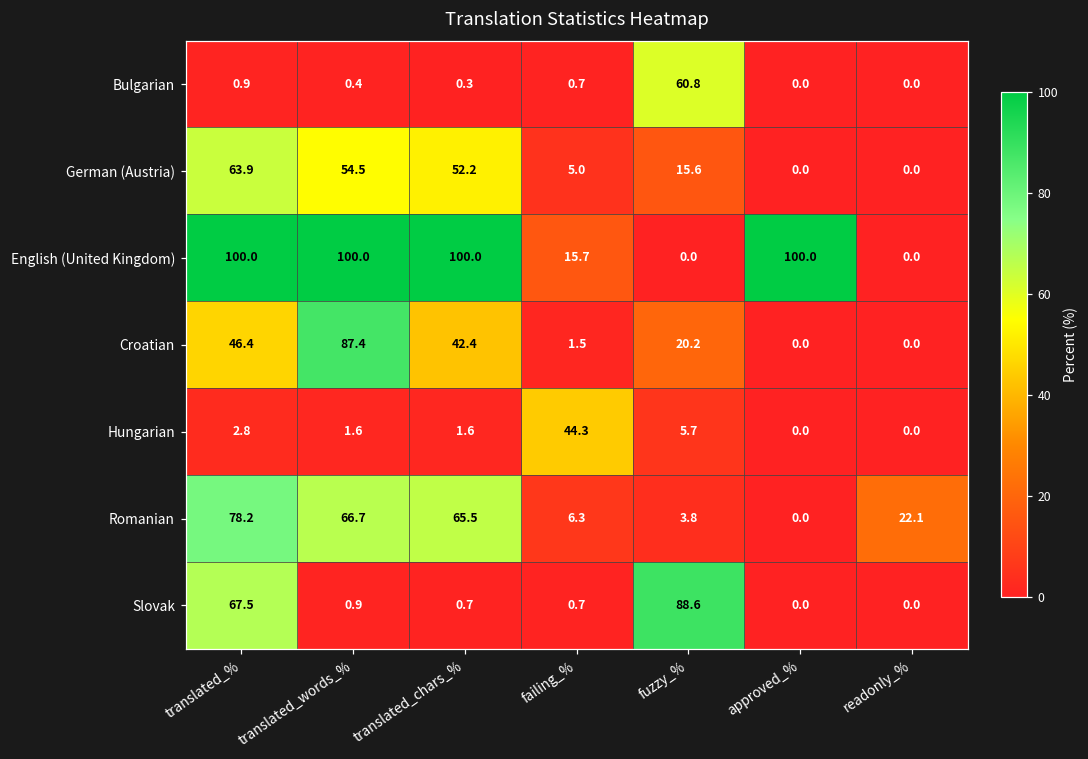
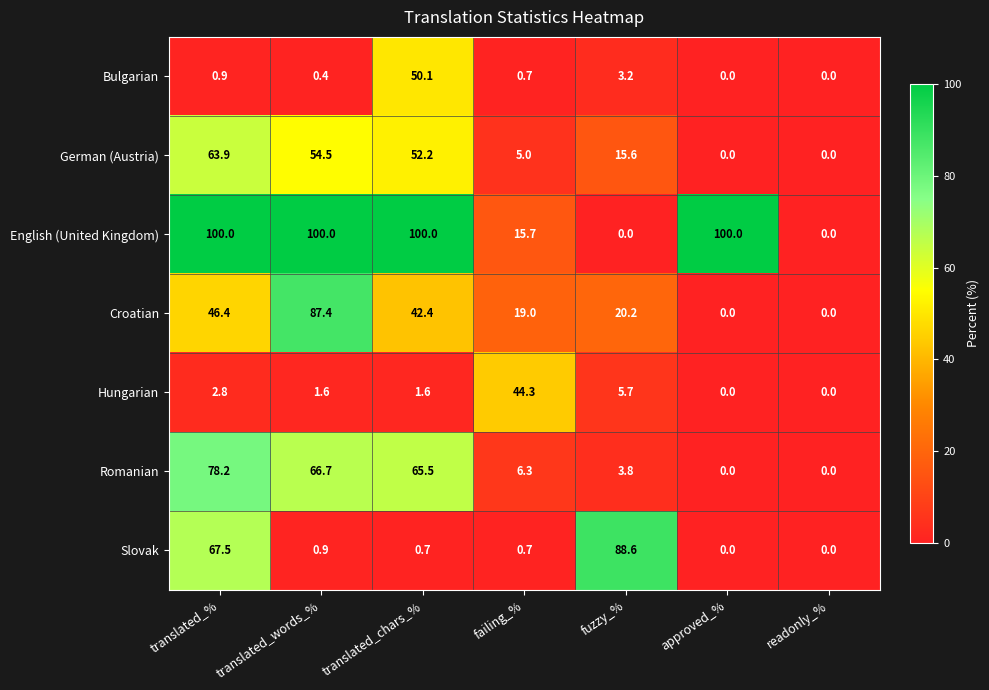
  {
    "Bulgarian": {
      "translated_%": 0.9,
      "translated_words_%": 0.4,
-     "translated_chars_%": 0.3,
+     "translated_chars_%": 50.1,
      "failing_%": 0.7,
-     "fuzzy_%": 60.8,
+     "fuzzy_%": 3.2,
      "approved_%": 0.0,
      "readonly_%": 0.0
    },
    "German (Austria)": {
      "translated_%": 63.9,
      "translated_words_%": 54.5,
      "translated_chars_%": 52.2,
      "failing_%": 5.0,
      "fuzzy_%": 15.6,
      "approved_%": 0.0,
      "readonly_%": 0.0
    },
    "English (United Kingdom)": {
      "translated_%": 100.0,
      "translated_words_%": 100.0,
      "translated_chars_%": 100.0,
      "failing_%": 15.7,
      "fuzzy_%": 0.0,
      "approved_%": 100.0,
      "readonly_%": 0.0
    },
    "Croatian": {
      "translated_%": 46.4,
      "translated_words_%": 87.4,
      "translated_chars_%": 42.4,
-     "failing_%": 1.5,
+     "failing_%": 19.0,
      "fuzzy_%": 20.2,
      "approved_%": 0.0,
      "readonly_%": 0.0
    },
    "Hungarian": {
      "translated_%": 2.8,
      "translated_words_%": 1.6,
      "translated_chars_%": 1.6,
      "failing_%": 44.3,
      "fuzzy_%": 5.7,
      "approved_%": 0.0,
      "readonly_%": 0.0
    },
    "Romanian": {
      "translated_%": 78.2,
      "translated_words_%": 66.7,
      "translated_chars_%": 65.5,
      "failing_%": 6.3,
      "fuzzy_%": 3.8,
      "approved_%": 0.0,
-     "readonly_%": 22.1
+     "readonly_%": 0.0
    },
    "Slovak": {
      "translated_%": 67.5,
      "translated_words_%": 0.9,
      "translated_chars_%": 0.7,
      "failing_%": 0.7,
      "fuzzy_%": 88.6,
      "approved_%": 0.0,
      "readonly_%": 0.0
    }
  }
